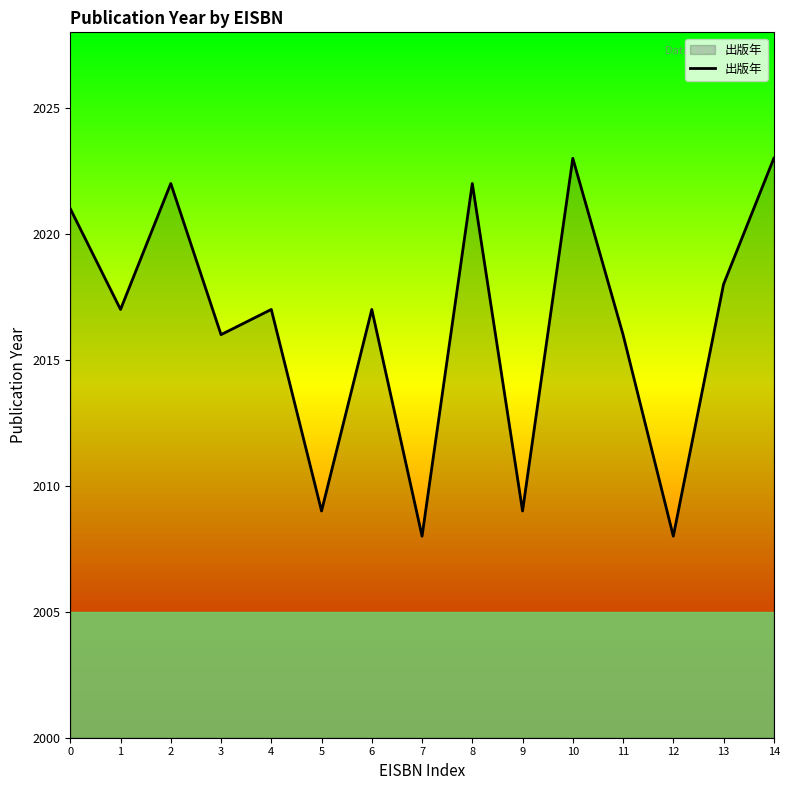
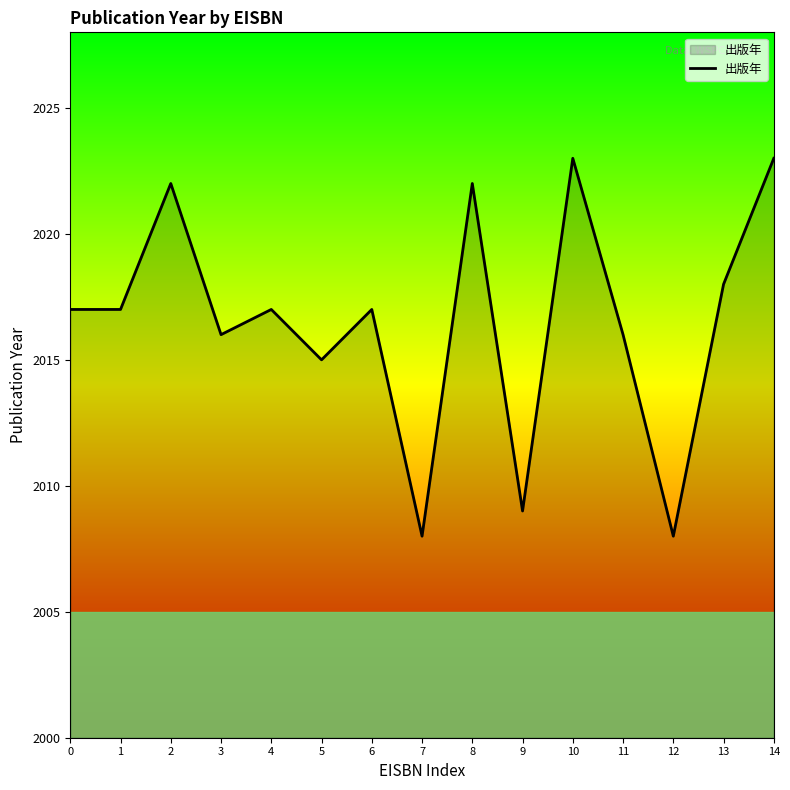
  {
-   "0": 2021,
+   "0": 2017,
    "1": 2017,
    "2": 2022,
    "3": 2016,
    "4": 2017,
-   "5": 2009,
+   "5": 2015,
    "6": 2017,
    "7": 2008,
    "8": 2022,
    "9": 2009,
    "10": 2023,
    "11": 2016,
    "12": 2008,
    "13": 2018,
    "14": 2023
  }
